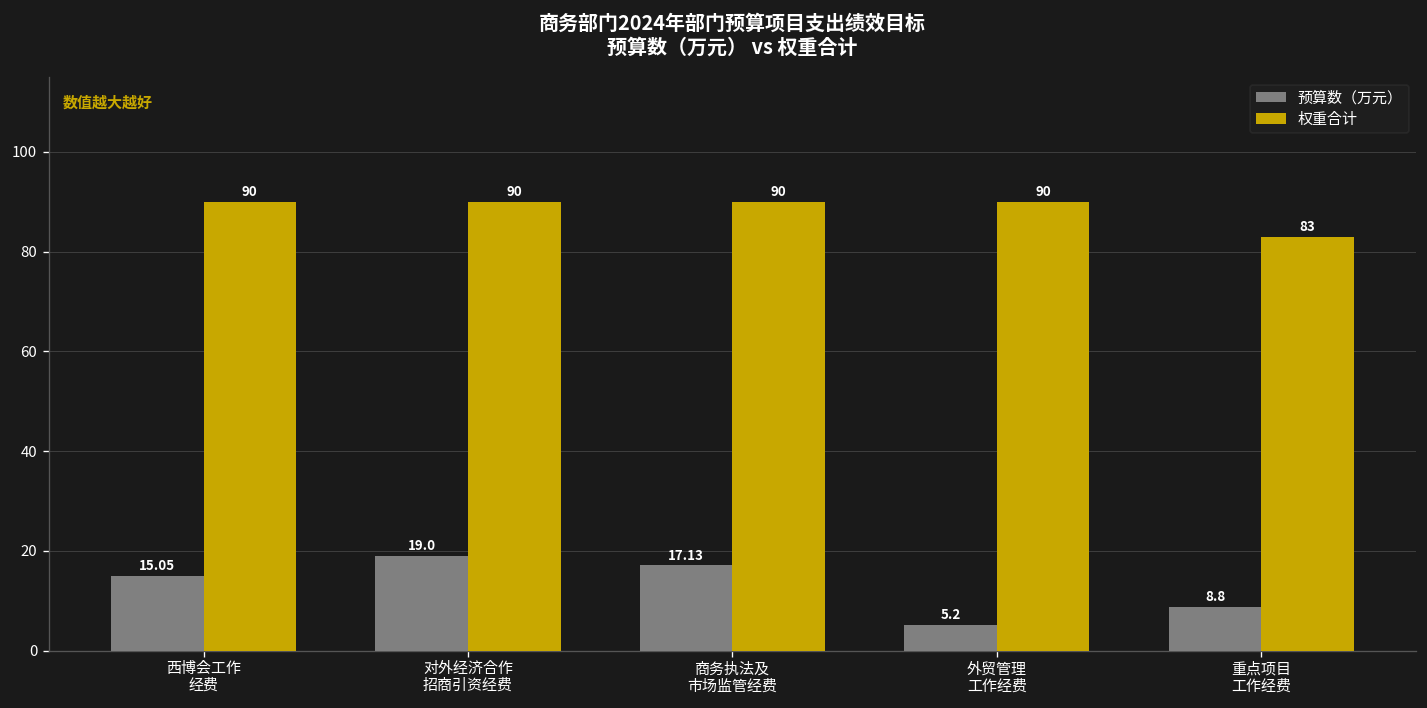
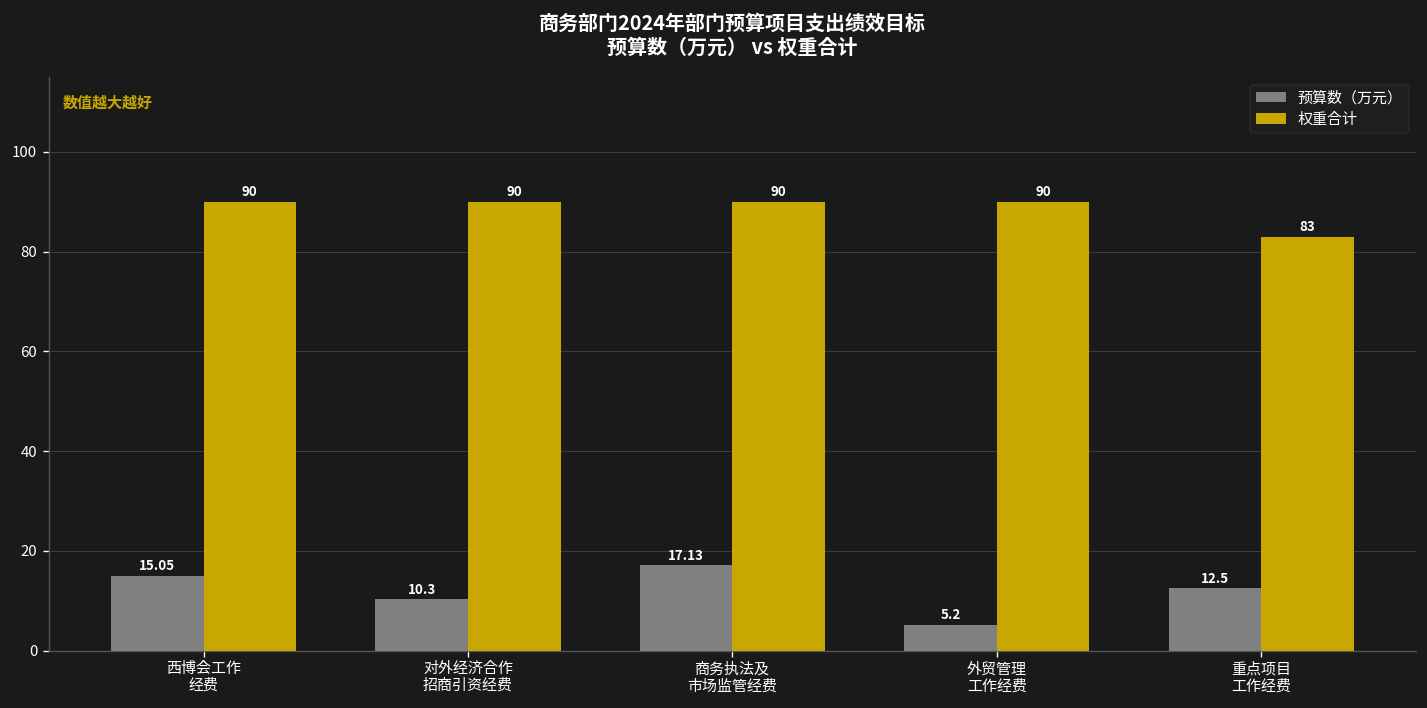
  {
    "预算数（万元）": {
      "西博会工作 经费": 15.05,
-     "对外经济合作 招商引资经费": 19.0,
+     "对外经济合作 招商引资经费": 10.3,
      "商务执法及 市场监管经费": 17.13,
      "外贸管理 工作经费": 5.2,
-     "重点项目 工作经费": 8.8
+     "重点项目 工作经费": 12.5
    },
    "权重合计": {
      "西博会工作 经费": 90,
      "对外经济合作 招商引资经费": 90,
      "商务执法及 市场监管经费": 90,
      "外贸管理 工作经费": 90,
      "重点项目 工作经费": 83
    }
  }
